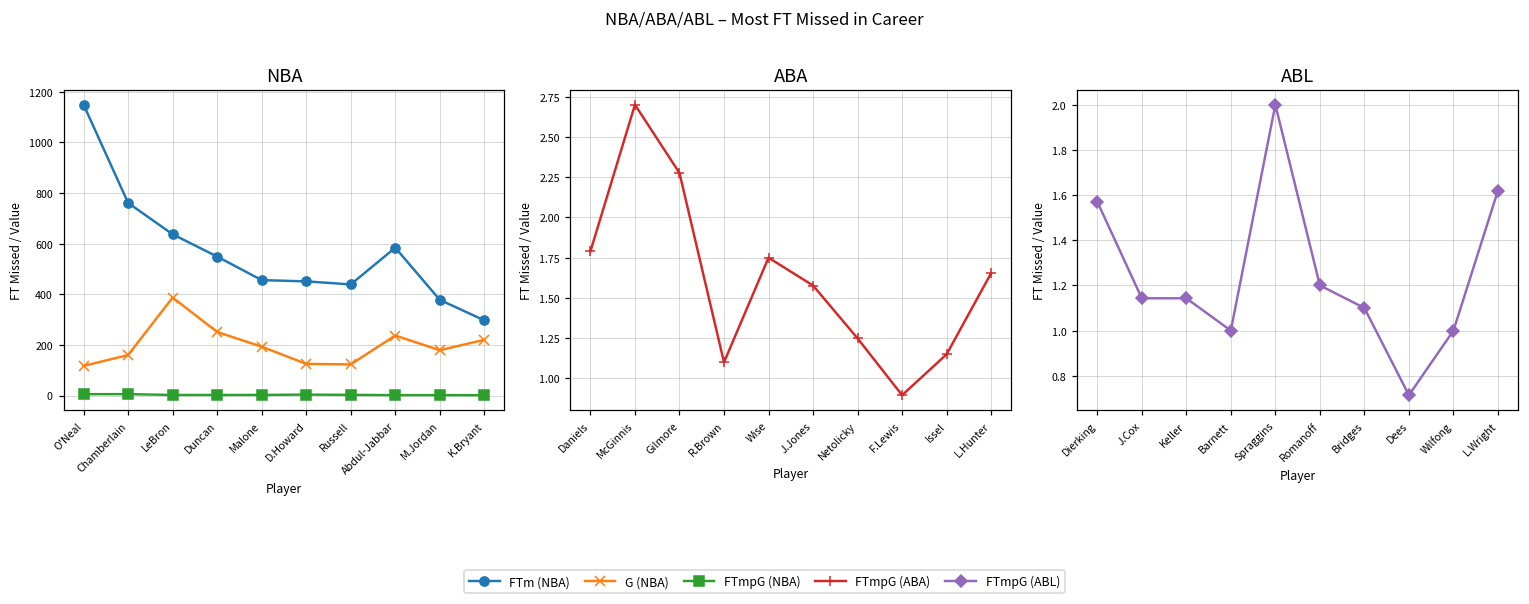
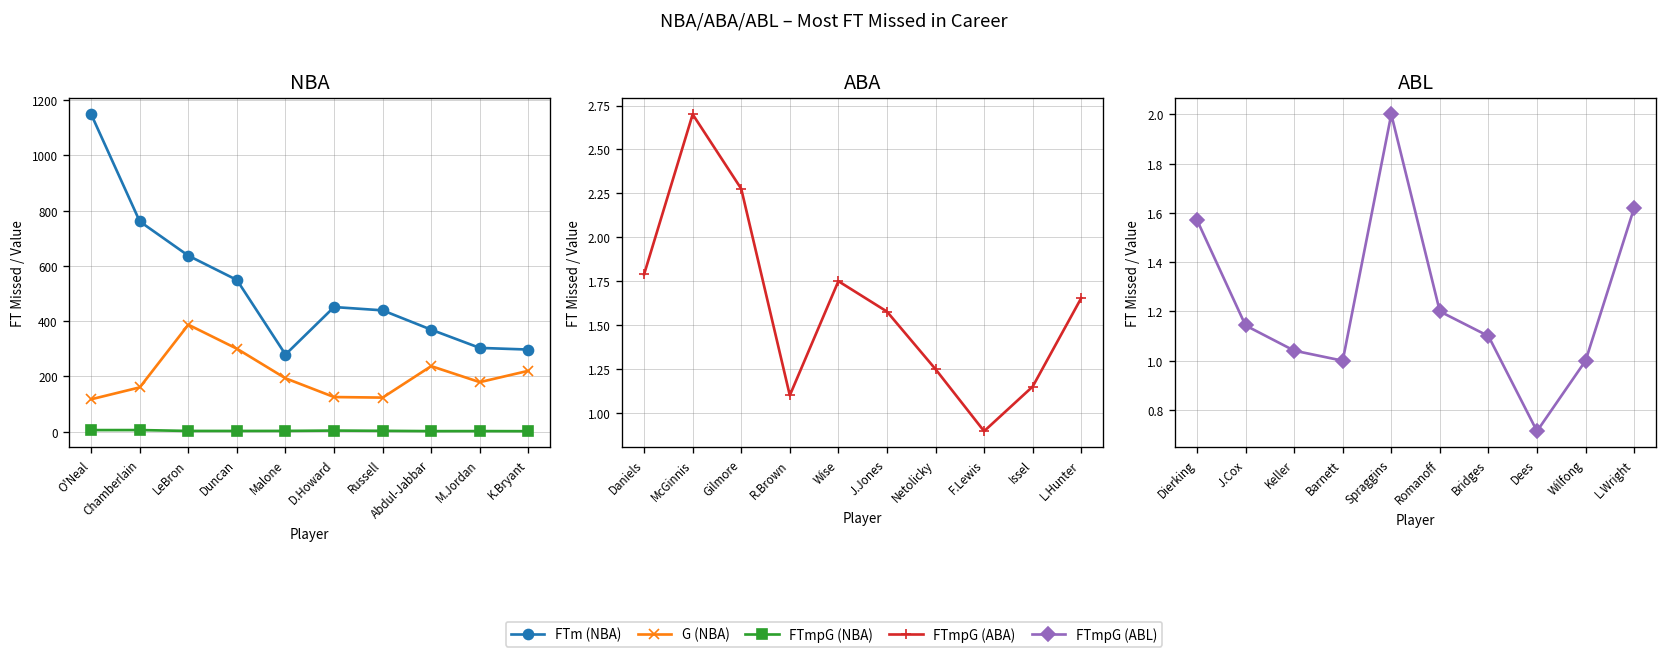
  {
    "NBA": {
      "FTm (NBA)": {
        "O'Neal": 1150,
        "Chamberlain": 760,
        "LeBron": 640,
        "Duncan": 550,
-       "Malone": 460,
+       "Malone": 280,
        "D.Howard": 450,
        "Russell": 440,
-       "Abdul-Jabbar": 580,
-       "M.Jordan": 380,
+       "Abdul-Jabbar": 370,
+       "M.Jordan": 300,
        "K.Bryant": 300
      },
      "G (NBA)": {
        "O'Neal": 120,
        "Chamberlain": 160,
        "LeBron": 390,
-       "Duncan": 250,
+       "Duncan": 300,
        "Malone": 190,
        "D.Howard": 130,
        "Russell": 120,
        "Abdul-Jabbar": 240,
        "M.Jordan": 180,
        "K.Bryant": 220
      },
      "FTmpG (NBA)": {
        "O'Neal": 10,
        "Chamberlain": 10,
        "LeBron": 0,
        "Duncan": 0,
        "Malone": 0,
        "D.Howard": 0,
        "Russell": 0,
        "Abdul-Jabbar": 0,
        "M.Jordan": 0,
        "K.Bryant": 0
      }
    },
    "ABA": {
      "Daniels": 1.79,
      "McGinnis": 2.70,
      "Gilmore": 2.28,
      "R.Brown": 1.10,
      "Wise": 1.75,
      "J.Jones": 1.58,
      "Netolicky": 1.25,
      "F.Lewis": 0.90,
      "Issel": 1.15,
      "L.Hunter": 1.65
    },
    "ABL": {
      "Dierking": 1.57,
      "J.Cox": 1.14,
-     "Keller": 1.14,
+     "Keller": 1.04,
      "Barnett": 1.00,
      "Spraggins": 2.00,
      "Romanoff": 1.20,
      "Bridges": 1.10,
      "Dees": 0.71,
      "Wilfong": 1.00,
      "L.Wright": 1.62
    }
  }
